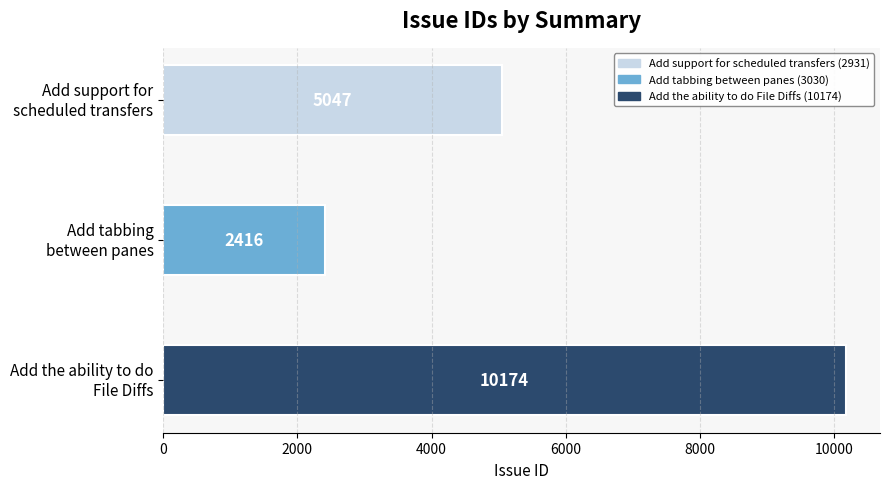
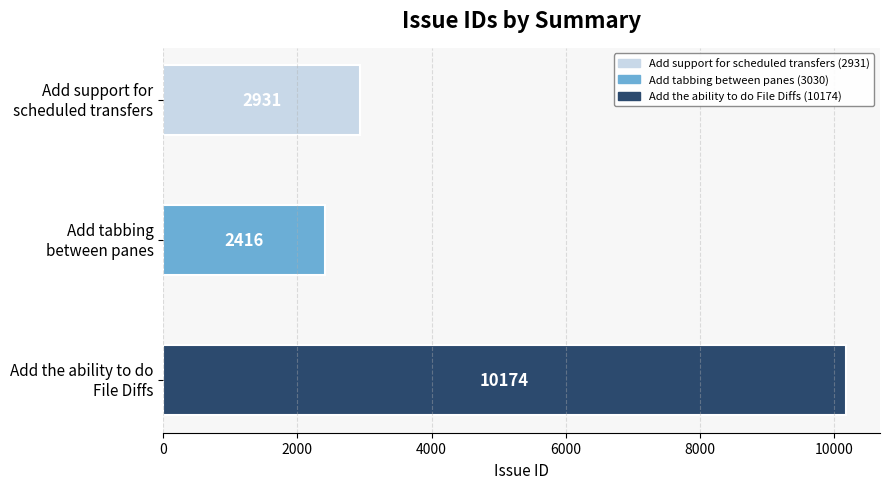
  {
-   "Add support for scheduled transfers": 5047,
+   "Add support for scheduled transfers": 2931,
    "Add tabbing between panes": 2416,
    "Add the ability to do File Diffs": 10174
  }
